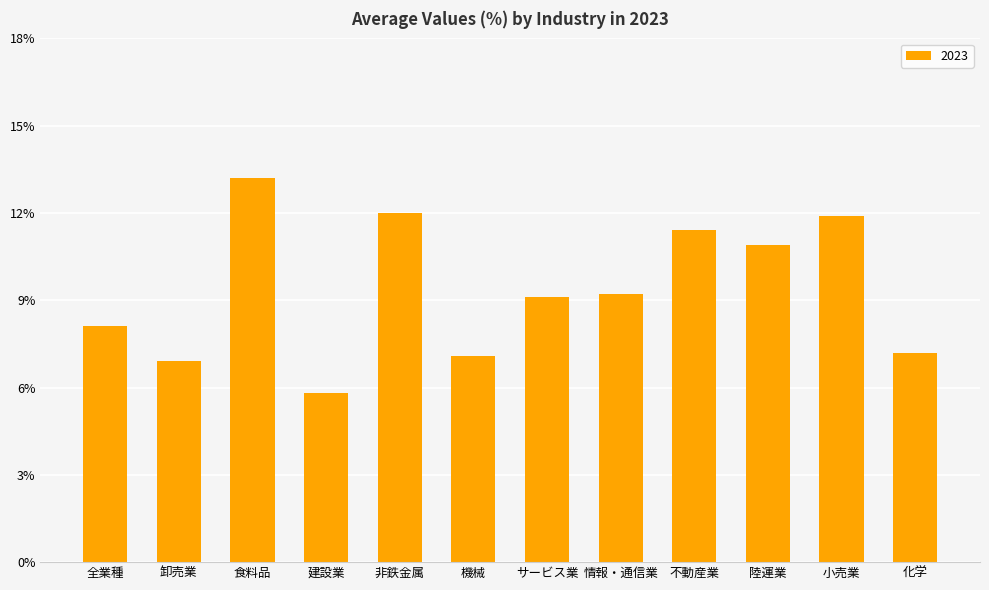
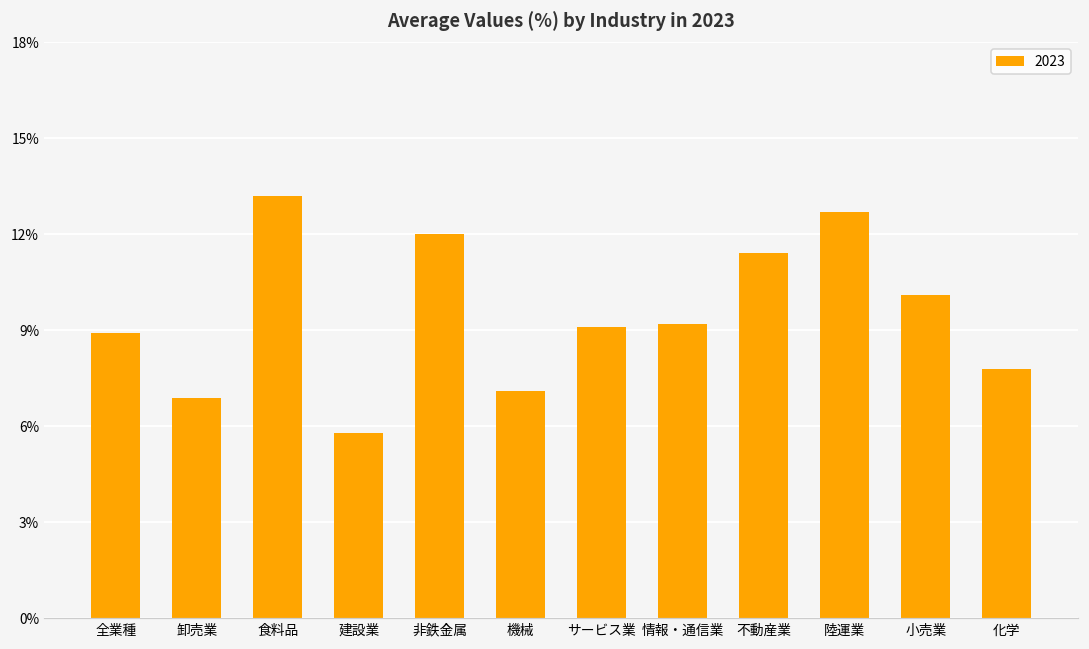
  {
-   "全業種": "8.1%",
+   "全業種": "8.9%",
    "卸売業": "6.9%",
    "食料品": "13.2%",
    "建設業": "5.8%",
    "非鉄金属": "12.0%",
    "機械": "7.1%",
    "サービス業": "9.1%",
    "情報・通信業": "9.2%",
    "不動産業": "11.4%",
-   "陸運業": "10.9%",
-   "小売業": "11.9%",
-   "化学": "7.2%"
+   "陸運業": "12.7%",
+   "小売業": "10.1%",
+   "化学": "7.8%"
  }
